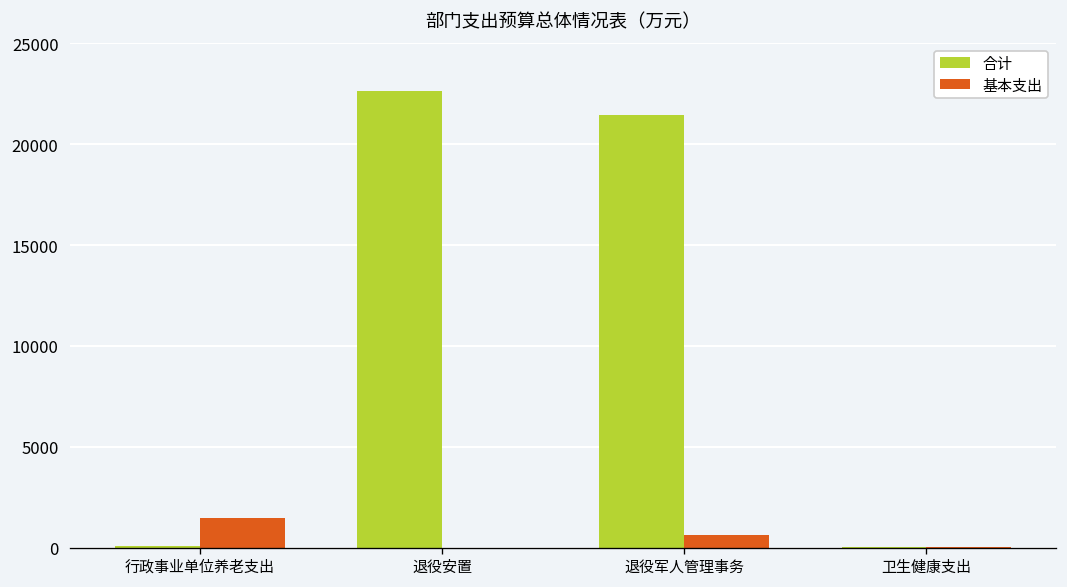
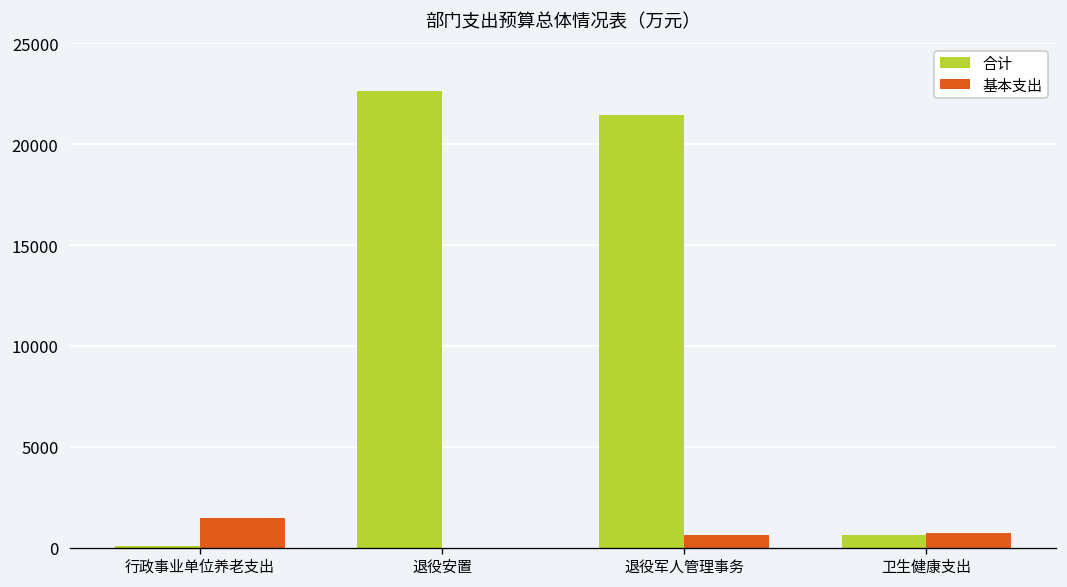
  {
    "合计": {
      "退役安置": 22600,
      "退役军人管理事务": 21400,
-     "卫生健康支出": 0
+     "卫生健康支出": 600
    },
    "基本支出": {
      "行政事业单位养老支出": 1500,
      "退役安置": 0,
      "退役军人管理事务": 600,
-     "卫生健康支出": 0
+     "卫生健康支出": 800
    }
  }
